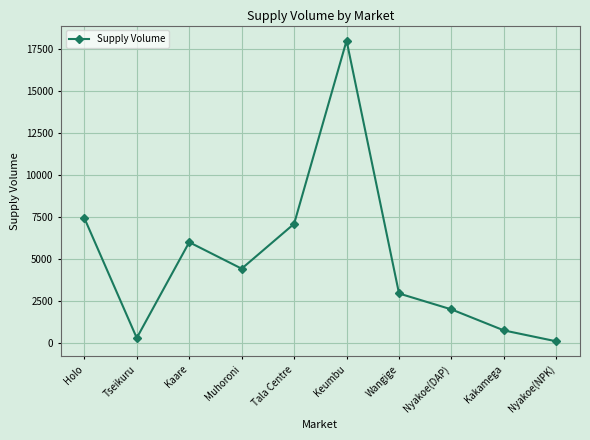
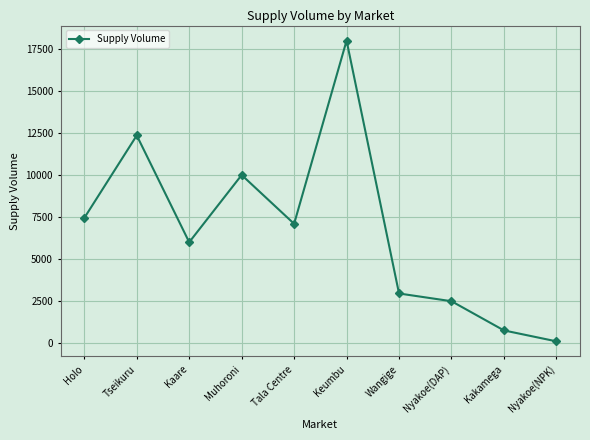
  {
    "Holo": 7400,
-   "Tseikuru": 300,
+   "Tseikuru": 12400,
    "Kaare": 6000,
-   "Muhoroni": 4400,
+   "Muhoroni": 10000,
    "Tala Centre": 7100,
    "Keumbu": 18000,
    "Wangige": 2900,
-   "Nyakoe(DAP)": 2000,
+   "Nyakoe(DAP)": 2500,
    "Kakamega": 800,
    "Nyakoe(NPK)": 100
  }
